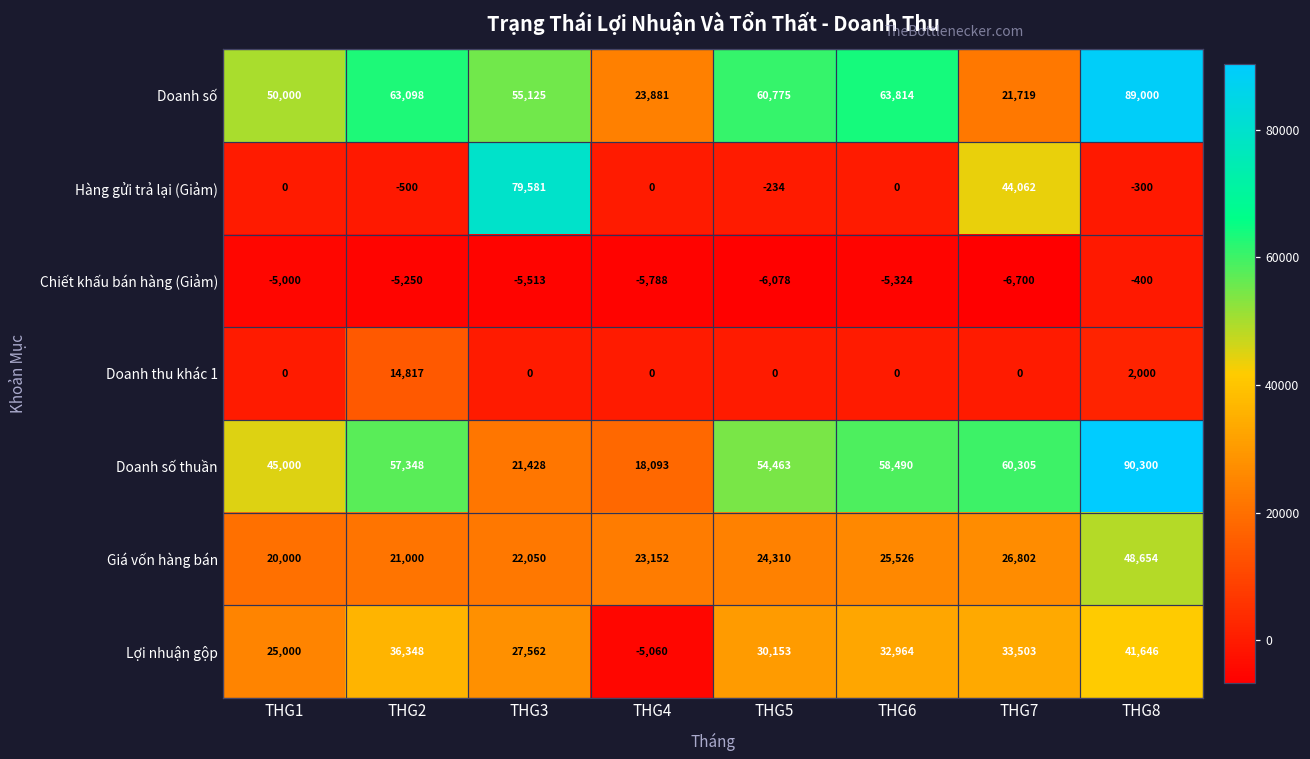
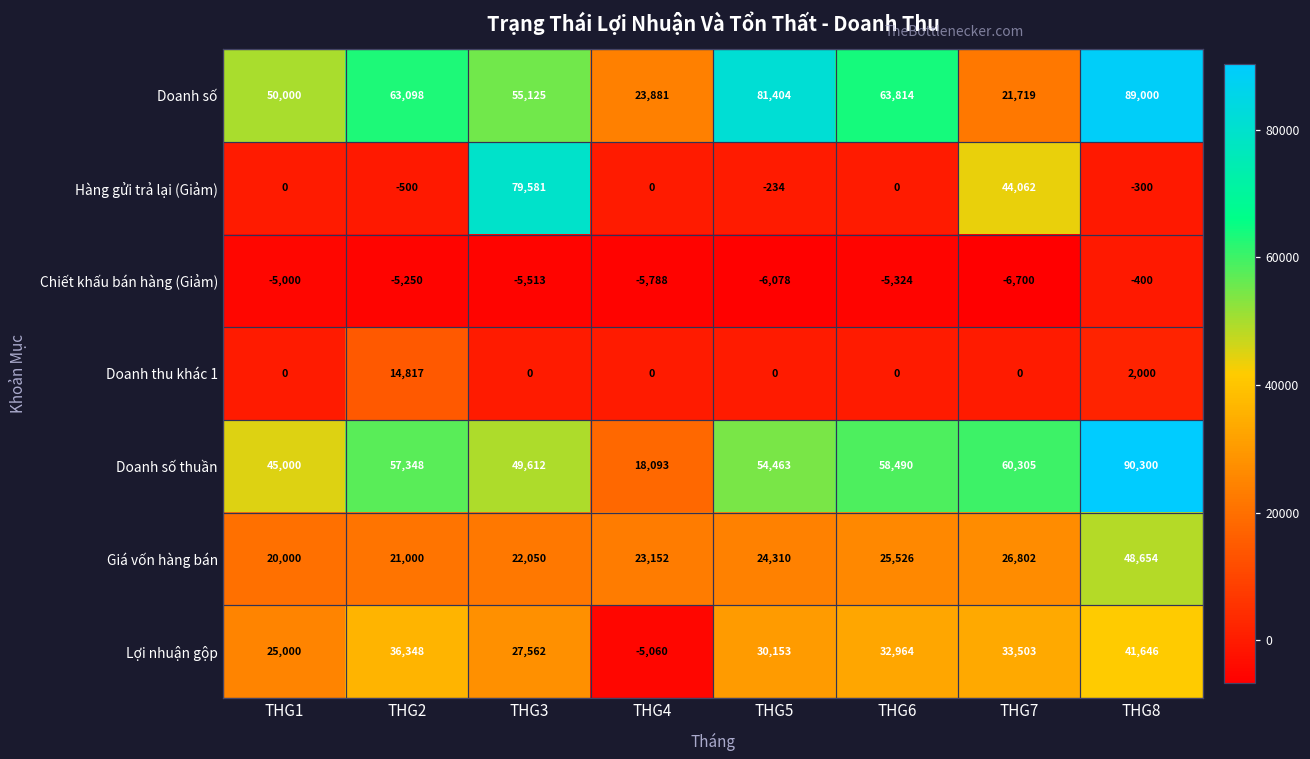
  {
    "Doanh số": {
      "THG1": "50,000",
      "THG2": "63,098",
      "THG3": "55,125",
      "THG4": "23,881",
-     "THG5": "60,775",
+     "THG5": "81,404",
      "THG6": "63,814",
      "THG7": "21,719",
      "THG8": "89,000"
    },
    "Hàng gửi trả lại (Giảm)": {
      "THG1": "0",
      "THG2": "-500",
      "THG3": "79,581",
      "THG4": "0",
      "THG5": "-234",
      "THG6": "0",
      "THG7": "44,062",
      "THG8": "-300"
    },
    "Chiết khấu bán hàng (Giảm)": {
      "THG1": "-5,000",
      "THG2": "-5,250",
      "THG3": "-5,513",
      "THG4": "-5,788",
      "THG5": "-6,078",
      "THG6": "-5,324",
      "THG7": "-6,700",
      "THG8": "-400"
    },
    "Doanh thu khác 1": {
      "THG1": "0",
      "THG2": "14,817",
      "THG3": "0",
      "THG4": "0",
      "THG5": "0",
      "THG6": "0",
      "THG7": "0",
      "THG8": "2,000"
    },
    "Doanh số thuần": {
      "THG1": "45,000",
      "THG2": "57,348",
-     "THG3": "21,428",
+     "THG3": "49,612",
      "THG4": "18,093",
      "THG5": "54,463",
      "THG6": "58,490",
      "THG7": "60,305",
      "THG8": "90,300"
    },
    "Giá vốn hàng bán": {
      "THG1": "20,000",
      "THG2": "21,000",
      "THG3": "22,050",
      "THG4": "23,152",
      "THG5": "24,310",
      "THG6": "25,526",
      "THG7": "26,802",
      "THG8": "48,654"
    },
    "Lợi nhuận gộp": {
      "THG1": "25,000",
      "THG2": "36,348",
      "THG3": "27,562",
      "THG4": "-5,060",
      "THG5": "30,153",
      "THG6": "32,964",
      "THG7": "33,503",
      "THG8": "41,646"
    }
  }
